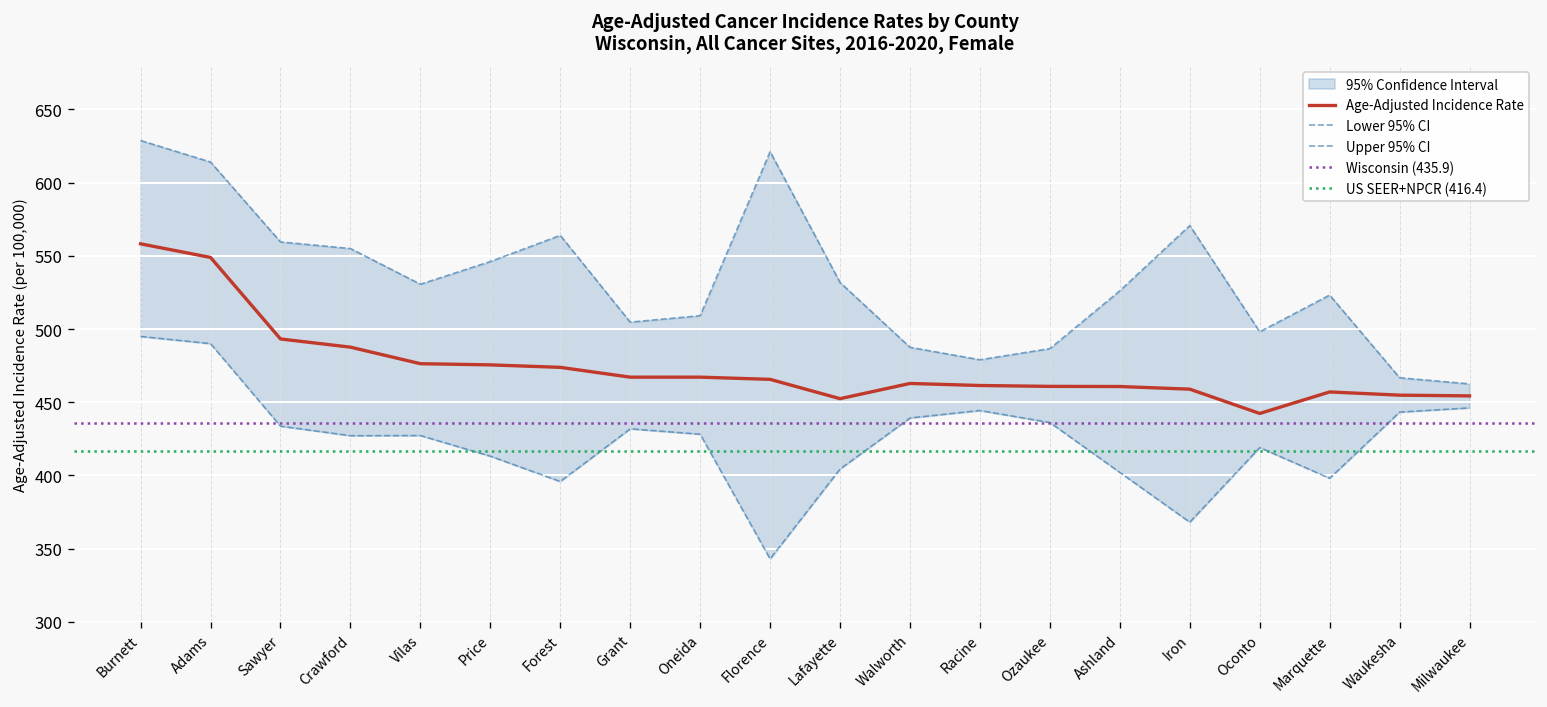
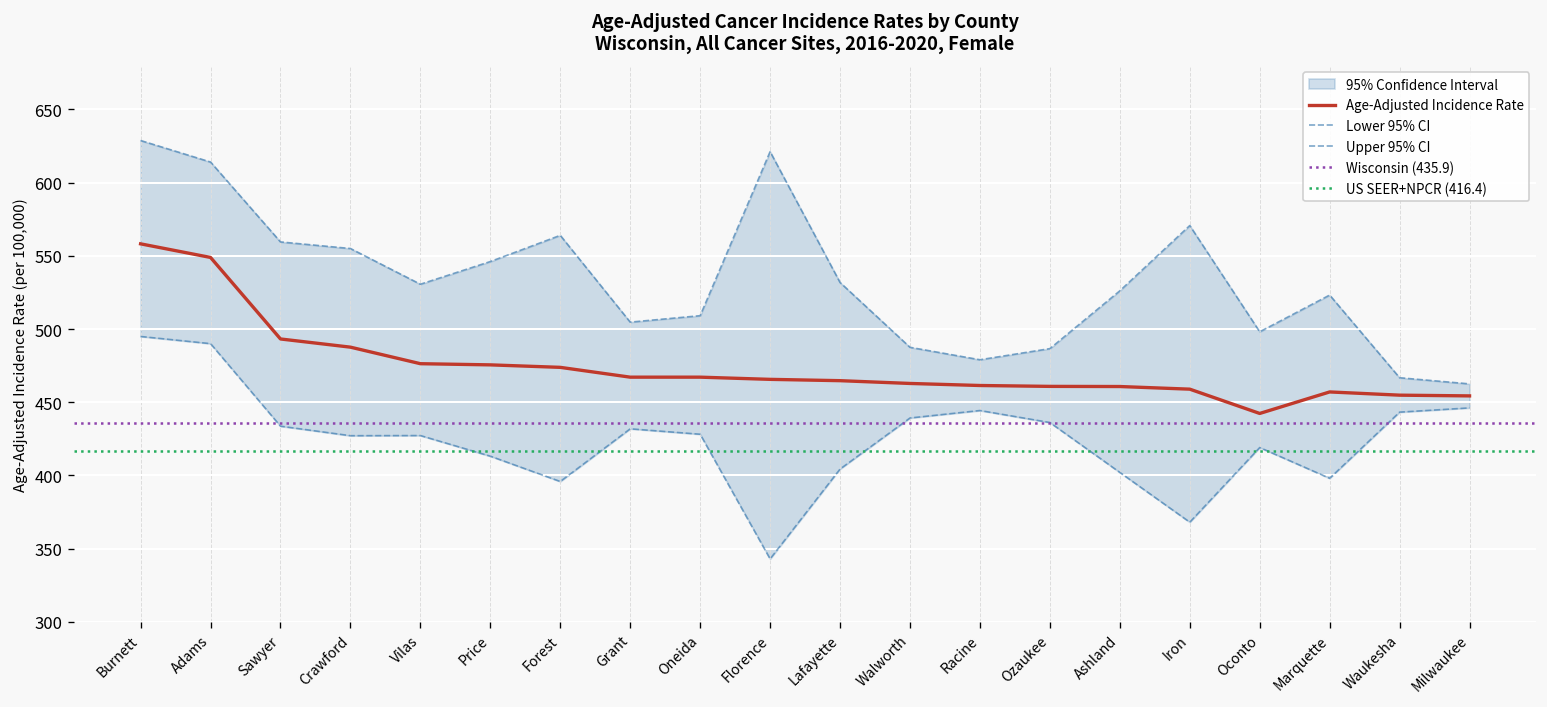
  {
    "Age-Adjusted Incidence Rate": {
      "Burnett": 558,
      "Adams": 549,
      "Sawyer": 493,
      "Crawford": 488,
      "Vilas": 476,
      "Price": 476,
      "Forest": 474,
      "Grant": 467,
      "Oneida": 467,
      "Florence": 466,
-     "Lafayette": 452,
+     "Lafayette": 465,
      "Walworth": 463,
      "Racine": 461,
      "Ozaukee": 461,
      "Ashland": 461,
      "Iron": 459,
      "Oconto": 442,
      "Marquette": 457,
      "Waukesha": 455,
      "Milwaukee": 454
    }
  }
